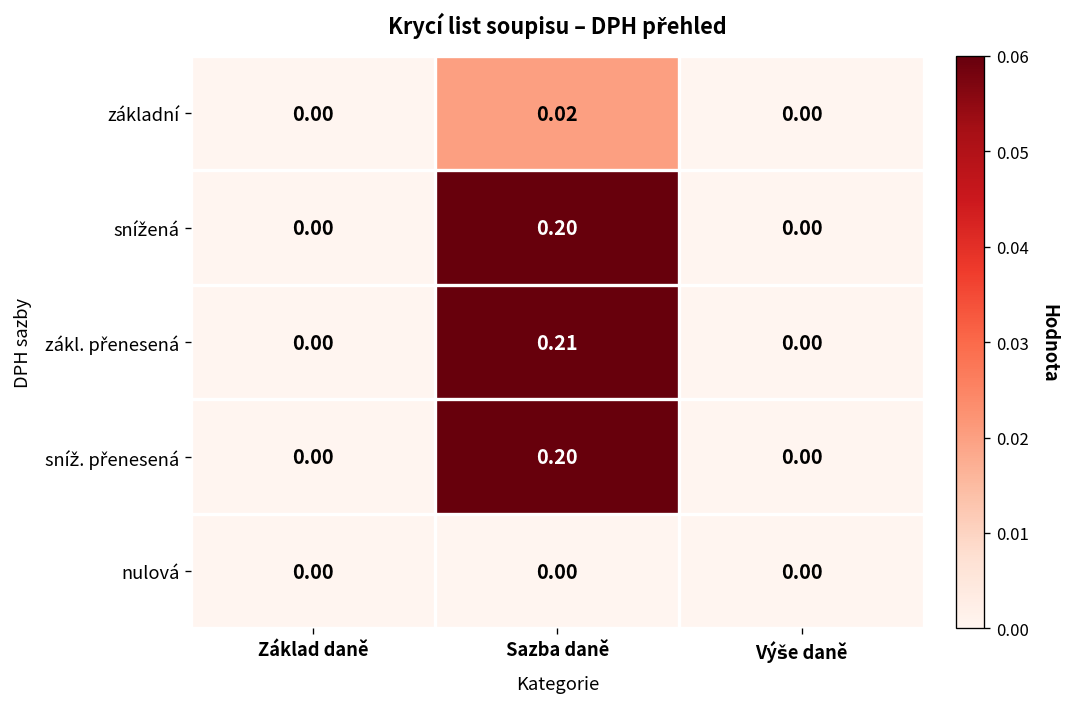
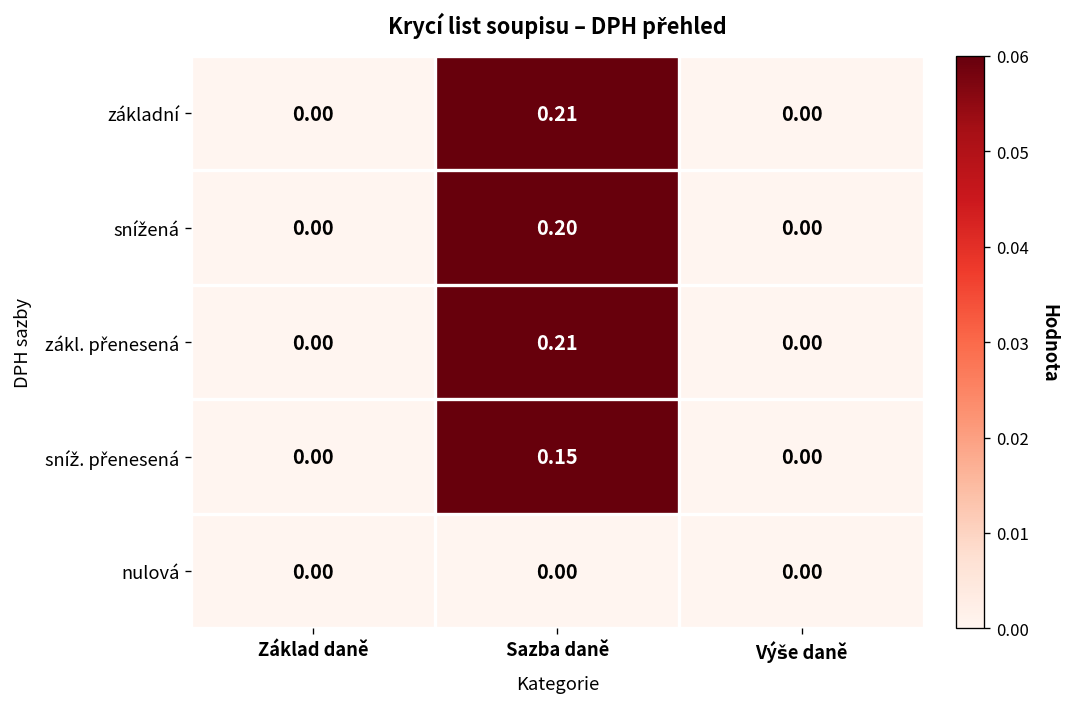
  {
    "základní": {
      "Základ daně": 0.00,
-     "Sazba daně": 0.02,
+     "Sazba daně": 0.21,
      "Výše daně": 0.00
    },
    "snížená": {
      "Základ daně": 0.00,
      "Sazba daně": 0.20,
      "Výše daně": 0.00
    },
    "zákl. přenesená": {
      "Základ daně": 0.00,
      "Sazba daně": 0.21,
      "Výše daně": 0.00
    },
    "sníž. přenesená": {
      "Základ daně": 0.00,
-     "Sazba daně": 0.20,
+     "Sazba daně": 0.15,
      "Výše daně": 0.00
    },
    "nulová": {
      "Základ daně": 0.00,
      "Sazba daně": 0.00,
      "Výše daně": 0.00
    }
  }
